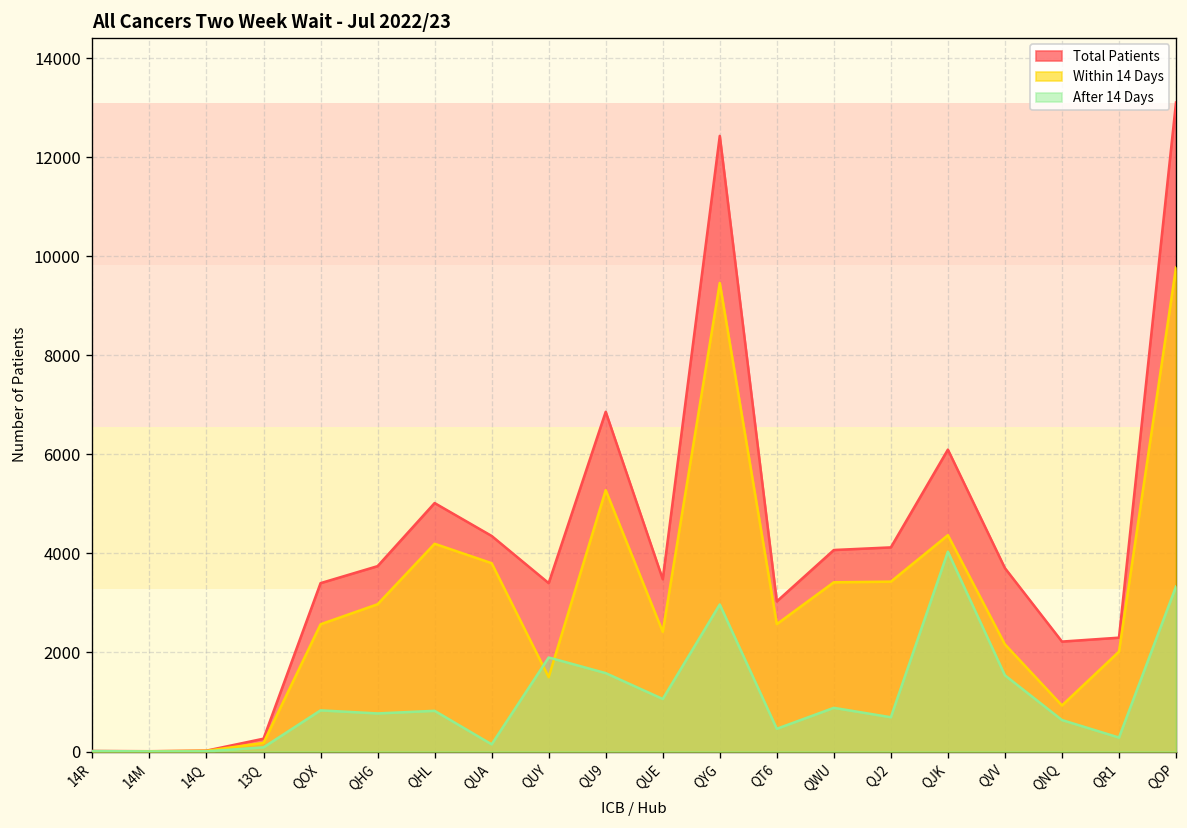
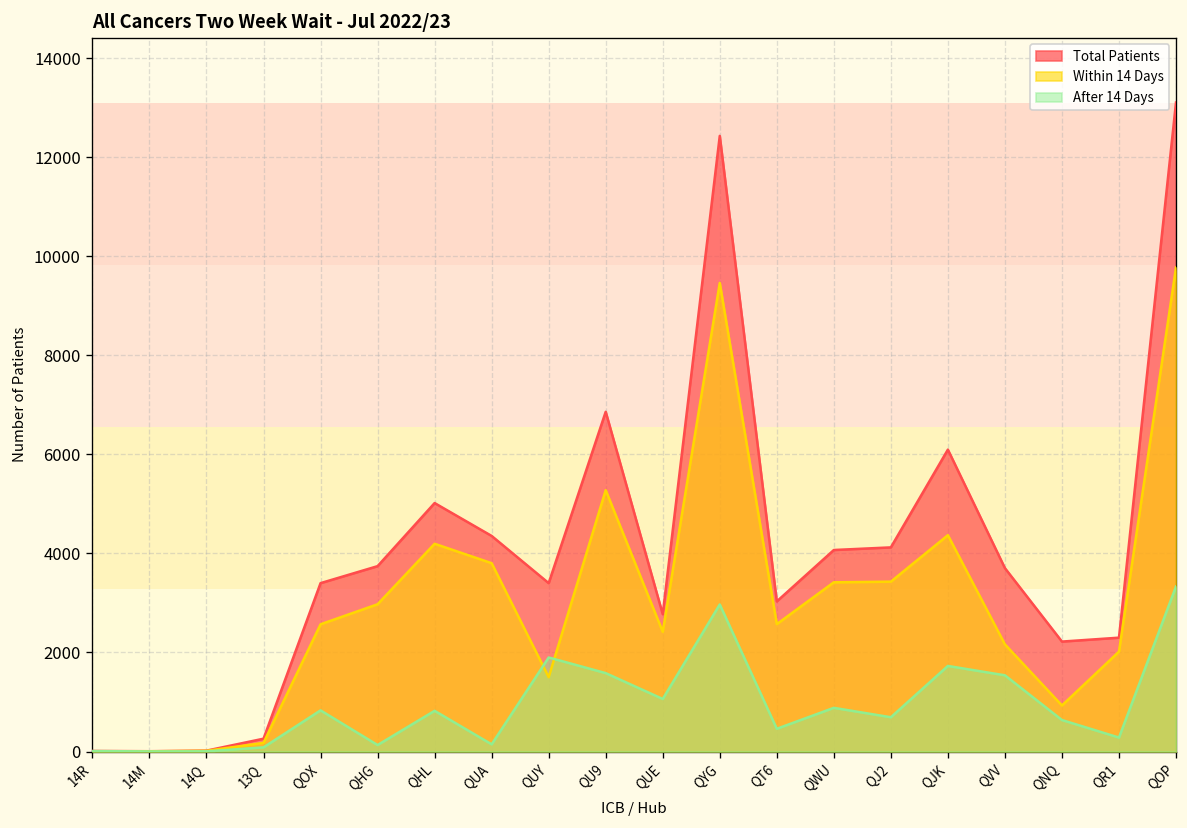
  {
    "Total Patients": {
      "13Q": 300,
      "QOX": 3400,
      "QHG": 3700,
      "QHL": 5000,
      "QUA": 4400,
      "QUY": 3400,
      "QU9": 6900,
-     "QUE": 3500,
+     "QUE": 2800,
      "QYG": 12400,
      "QT6": 3000,
      "QWU": 4100,
      "QJ2": 4100,
      "QJK": 6100,
      "QVV": 3700,
      "QNQ": 2200,
      "QR1": 2300,
      "QOP": 13100
    },
    "Within 14 Days": {
      "13Q": 200,
      "QOX": 2600,
      "QHG": 3000,
      "QHL": 4200,
      "QUA": 3800,
      "QUY": 1500,
      "QU9": 5300,
      "QUE": 2400,
      "QYG": 9500,
      "QT6": 2600,
      "QWU": 3400,
      "QJ2": 3400,
      "QJK": 4400,
      "QVV": 2200,
      "QNQ": 900,
      "QR1": 2000,
      "QOP": 9800
    },
    "After 14 Days": {
      "13Q": 100,
      "QOX": 800,
-     "QHG": 800,
+     "QHG": 100,
      "QHL": 800,
      "QUA": 100,
      "QUY": 1900,
      "QU9": 1600,
      "QUE": 1100,
      "QYG": 3000,
      "QT6": 500,
      "QWU": 900,
      "QJ2": 700,
-     "QJK": 4000,
+     "QJK": 1700,
      "QVV": 1500,
      "QNQ": 600,
      "QR1": 300,
      "QOP": 3300
    }
  }
